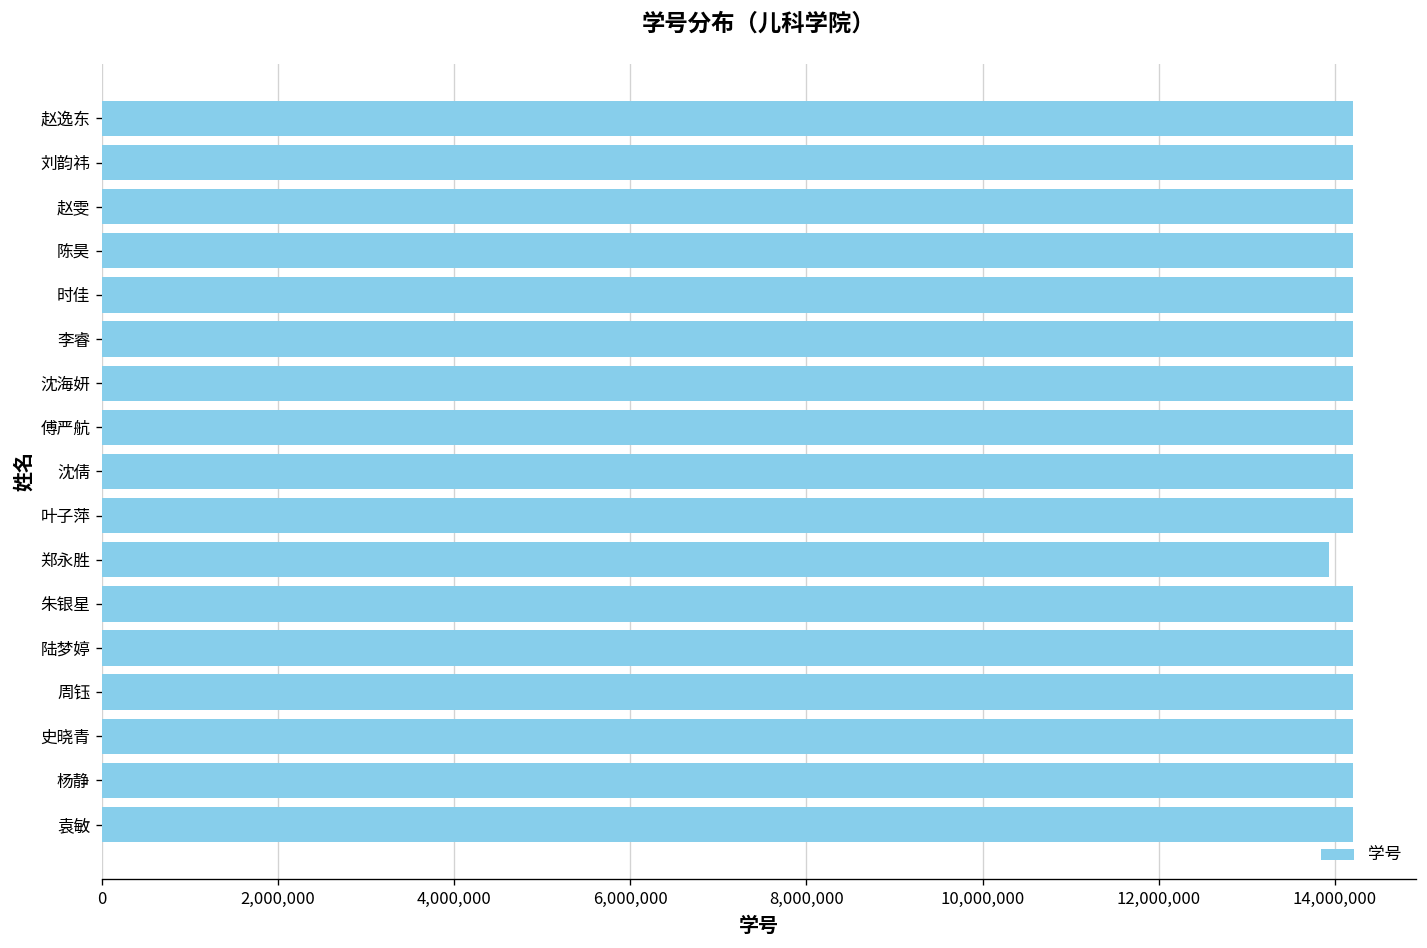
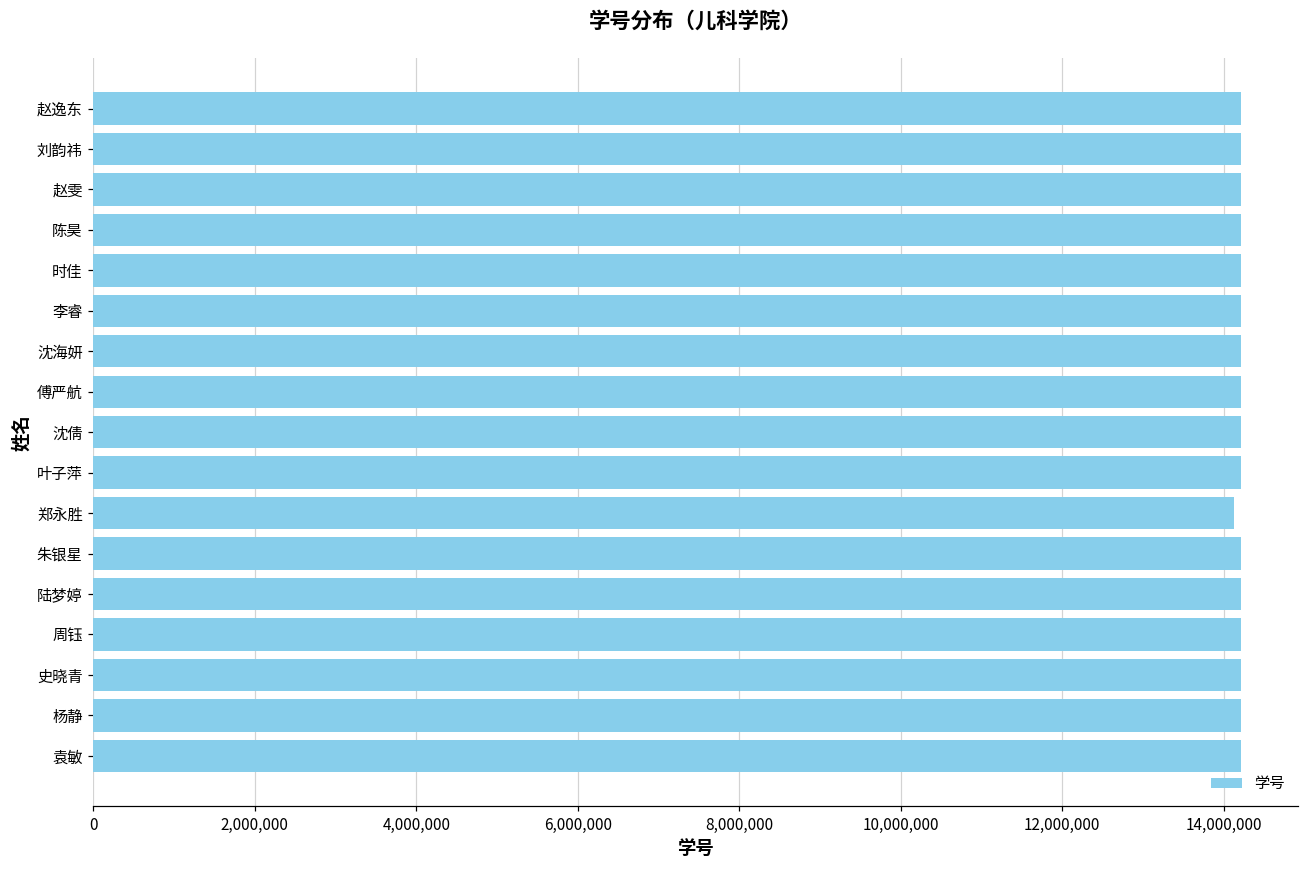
  {
    "赵逸东": "14,200,000",
    "刘韵祎": "14,200,000",
    "赵雯": "14,200,000",
    "陈昊": "14,200,000",
    "时佳": "14,200,000",
    "李睿": "14,200,000",
    "沈海妍": "14,200,000",
    "傅严航": "14,200,000",
    "沈倩": "14,200,000",
    "叶子萍": "14,200,000",
-   "郑永胜": "13,900,000",
+   "郑永胜": "14,100,000",
    "朱银星": "14,200,000",
    "陆梦婷": "14,200,000",
    "周钰": "14,200,000",
    "史晓青": "14,200,000",
    "杨静": "14,200,000",
    "袁敏": "14,200,000"
  }
